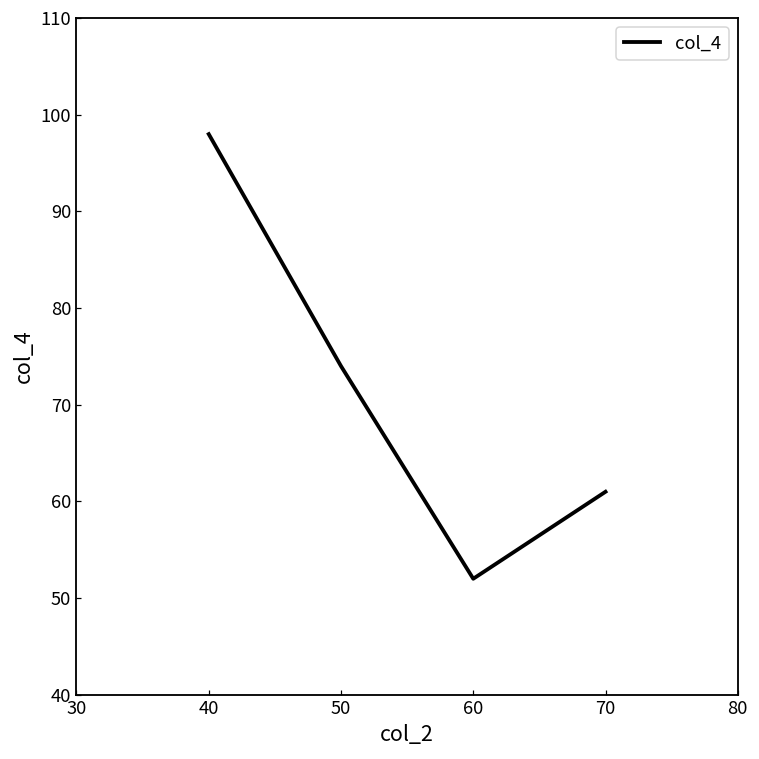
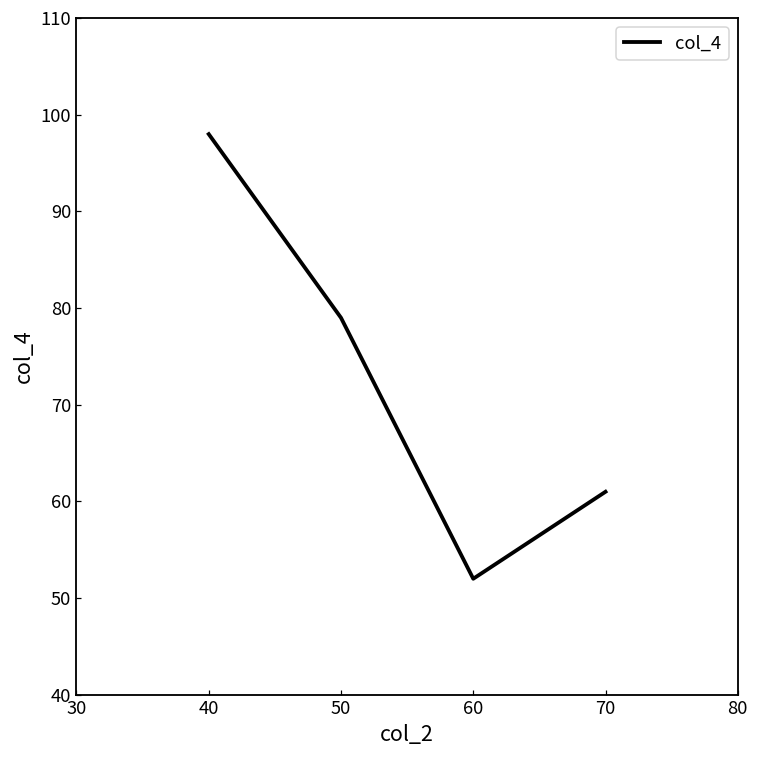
  {
    "40": 98,
-   "50": 74,
+   "50": 79,
    "60": 52,
    "70": 61
  }
